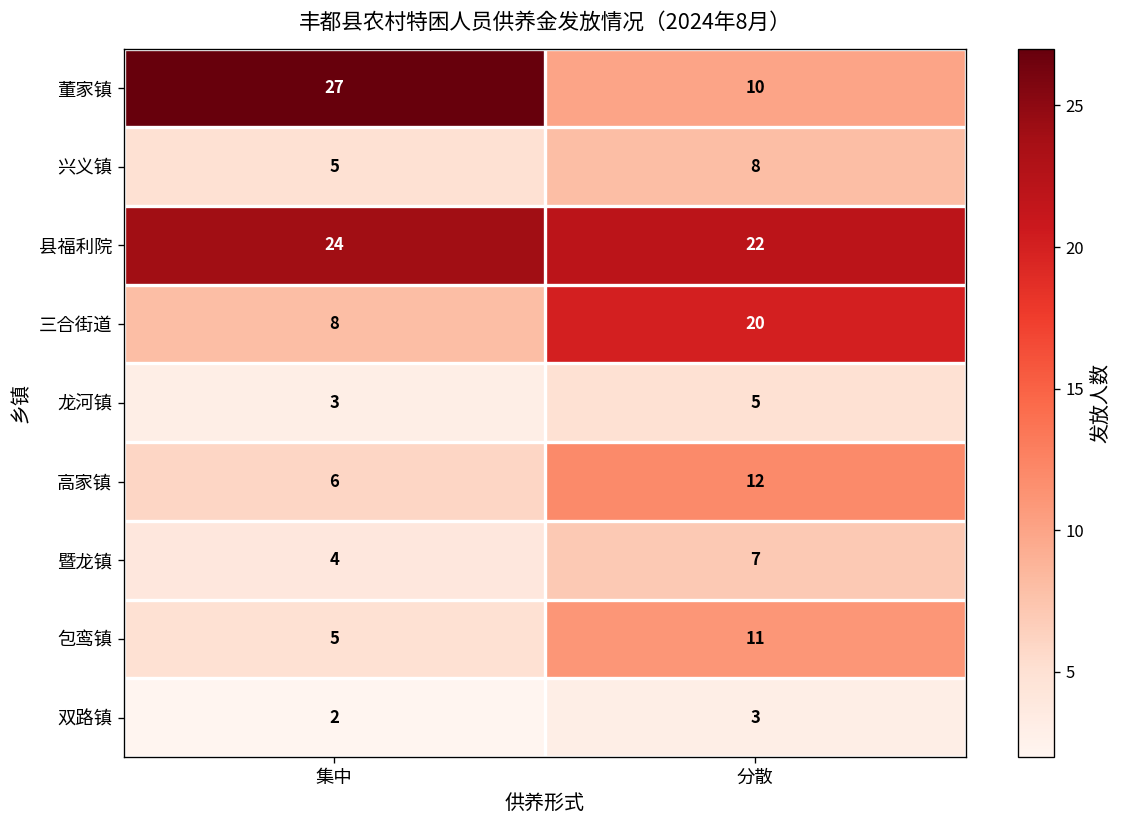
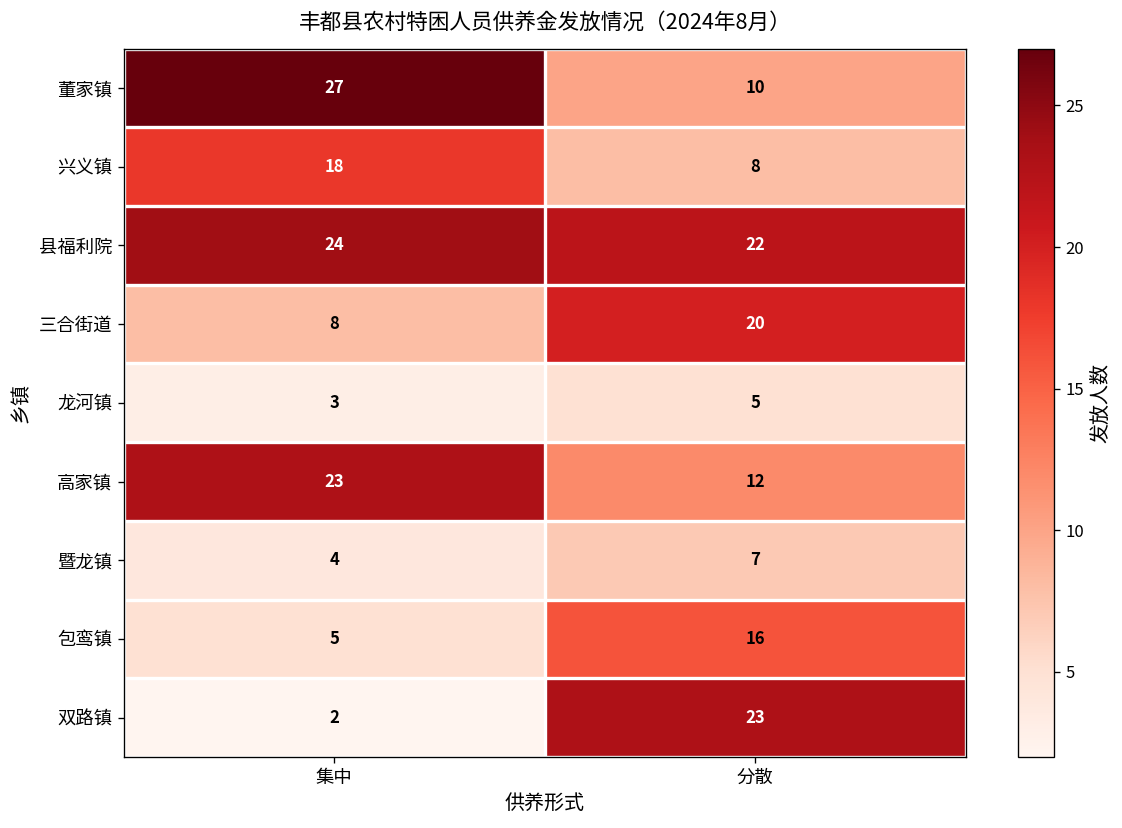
  {
    "董家镇": {
      "集中": 27,
      "分散": 10
    },
    "兴义镇": {
-     "集中": 5,
+     "集中": 18,
      "分散": 8
    },
    "县福利院": {
      "集中": 24,
      "分散": 22
    },
    "三合街道": {
      "集中": 8,
      "分散": 20
    },
    "龙河镇": {
      "集中": 3,
      "分散": 5
    },
    "高家镇": {
-     "集中": 6,
+     "集中": 23,
      "分散": 12
    },
    "暨龙镇": {
      "集中": 4,
      "分散": 7
    },
    "包鸾镇": {
      "集中": 5,
-     "分散": 11
+     "分散": 16
    },
    "双路镇": {
      "集中": 2,
-     "分散": 3
+     "分散": 23
    }
  }
